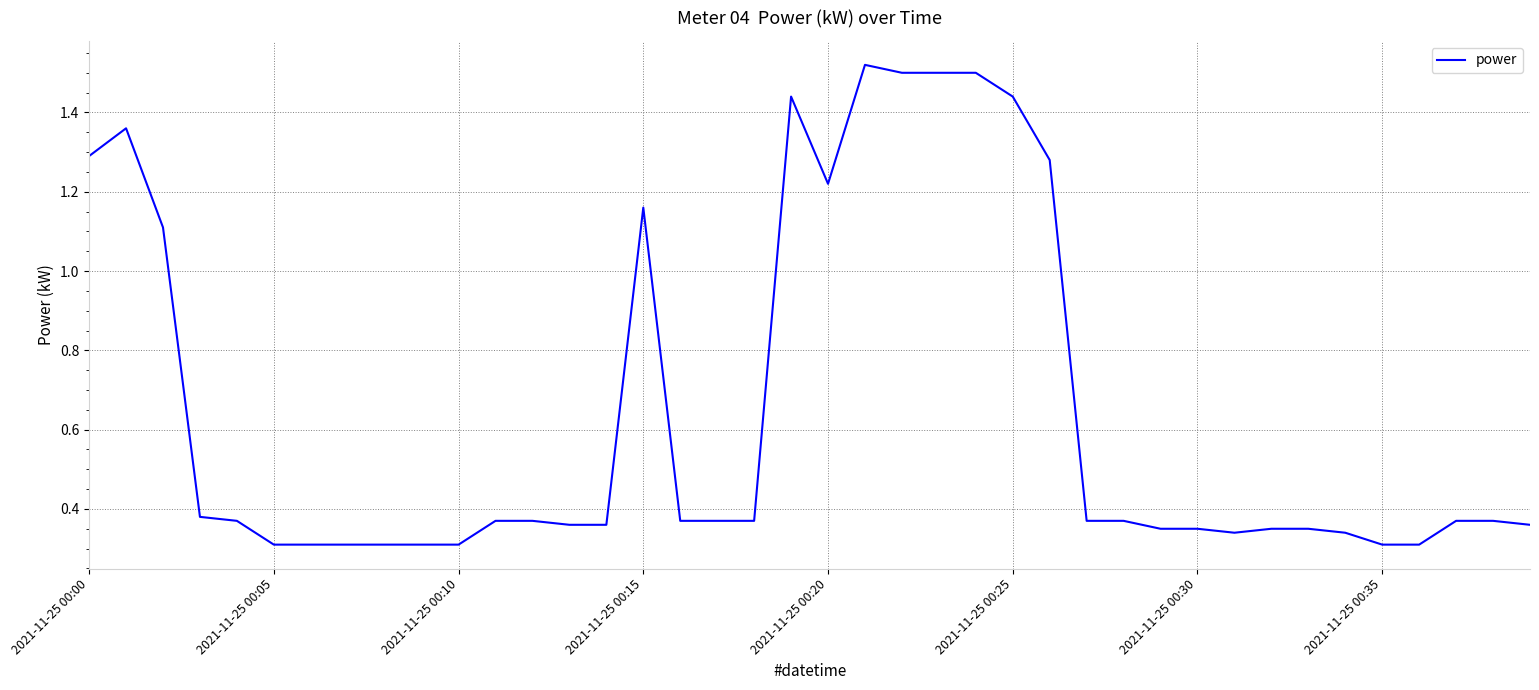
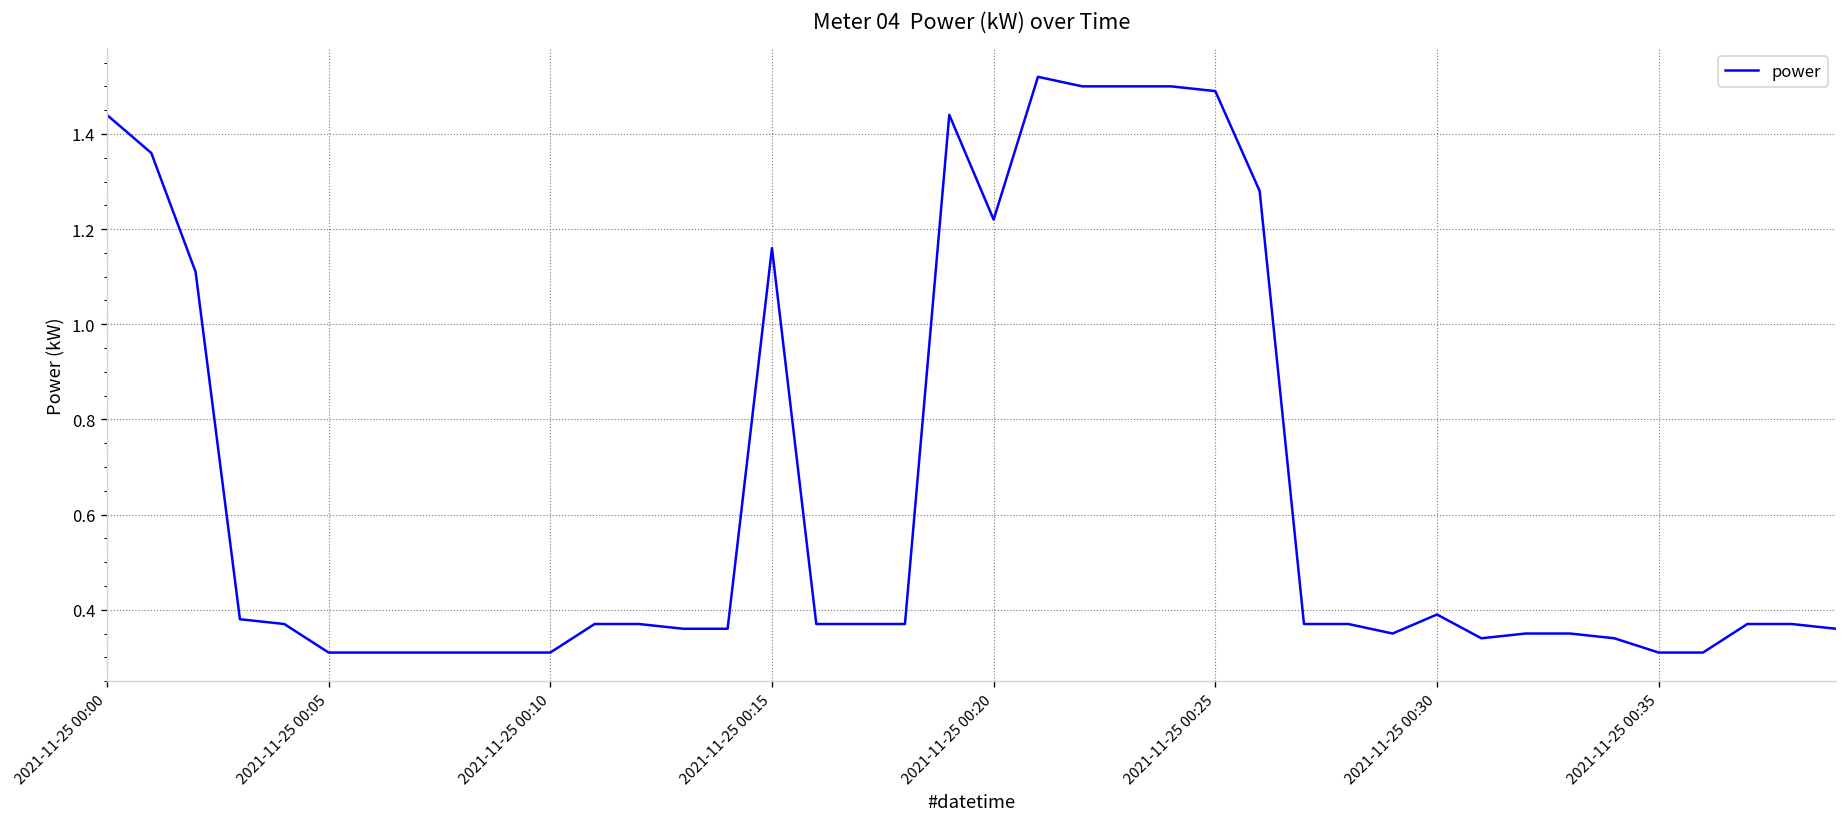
  {
-   "2021-11-25 00:00": 1.29,
+   "2021-11-25 00:00": 1.44,
    "2021-11-25 00:05": 0.31,
    "2021-11-25 00:10": 0.31,
    "2021-11-25 00:15": 1.16,
    "2021-11-25 00:20": 1.22,
-   "2021-11-25 00:25": 1.44,
-   "2021-11-25 00:30": 0.35,
+   "2021-11-25 00:25": 1.49,
+   "2021-11-25 00:30": 0.39,
    "2021-11-25 00:35": 0.31
  }
